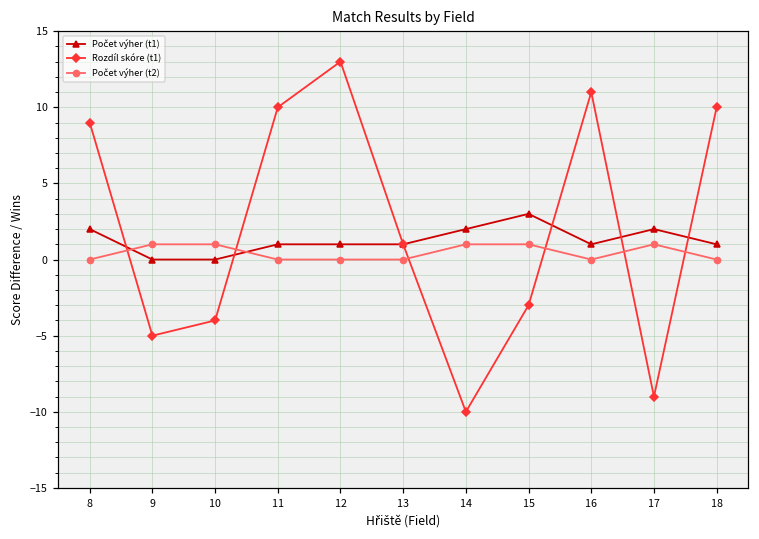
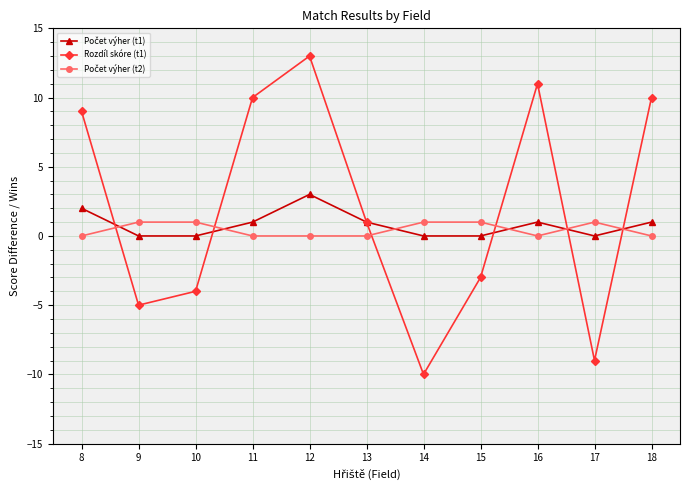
  {
    "Počet výher (t1)": {
      "8": 2,
      "9": 0,
      "10": 0,
      "11": 1,
-     "12": 1,
-     "14": 2,
-     "15": 3,
+     "12": 3,
+     "14": 0,
+     "15": 0,
      "16": 1,
-     "17": 2,
+     "17": 0,
      "18": 1
    },
    "Rozdíl skóre (t1)": {
      "8": 9,
      "9": -5,
      "10": -4,
      "11": 10,
      "12": 13,
      "14": -10,
      "15": -3,
      "16": 11,
      "17": -9,
      "18": 10
    },
    "Počet výher (t2)": {
      "8": 0,
      "9": 1,
      "10": 1,
      "11": 0,
      "12": 0,
      "13": 0,
      "14": 1,
      "15": 1,
      "16": 0,
      "17": 1,
      "18": 0
    }
  }
